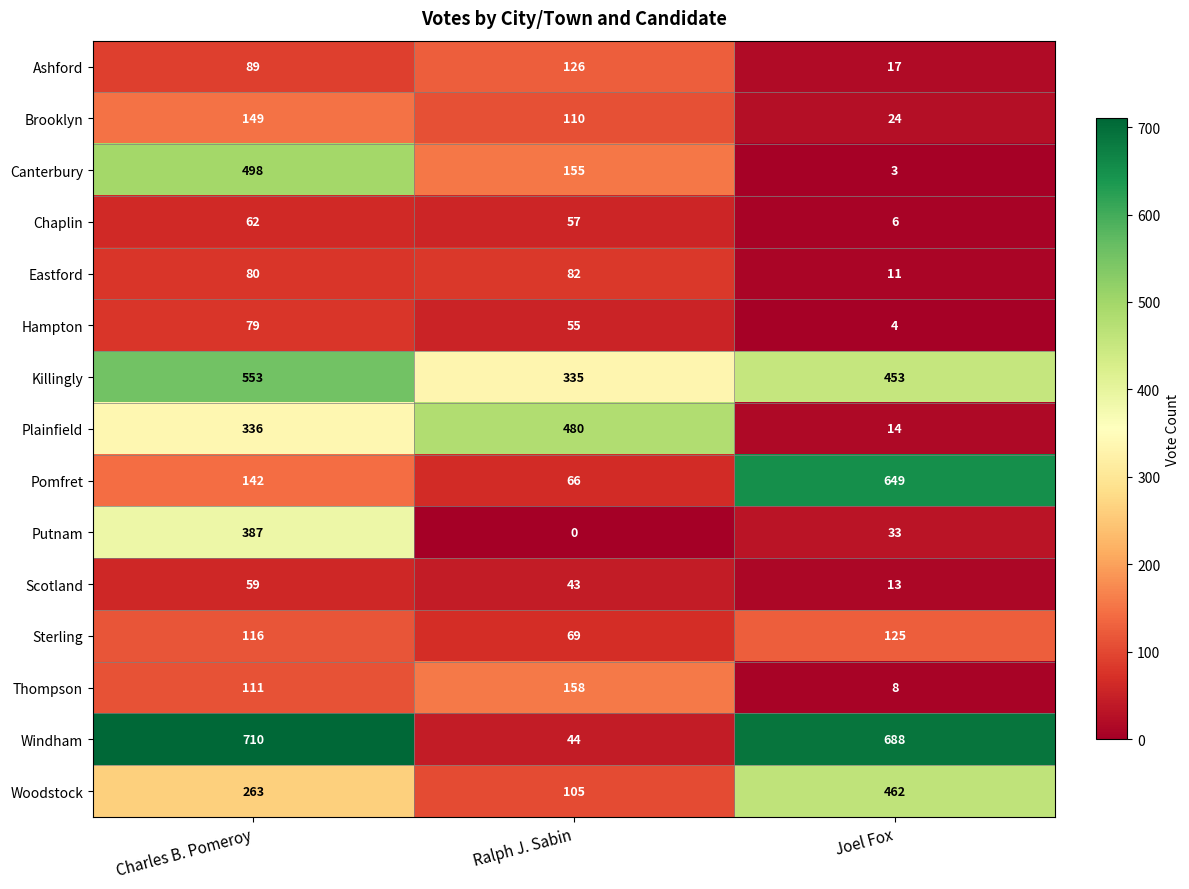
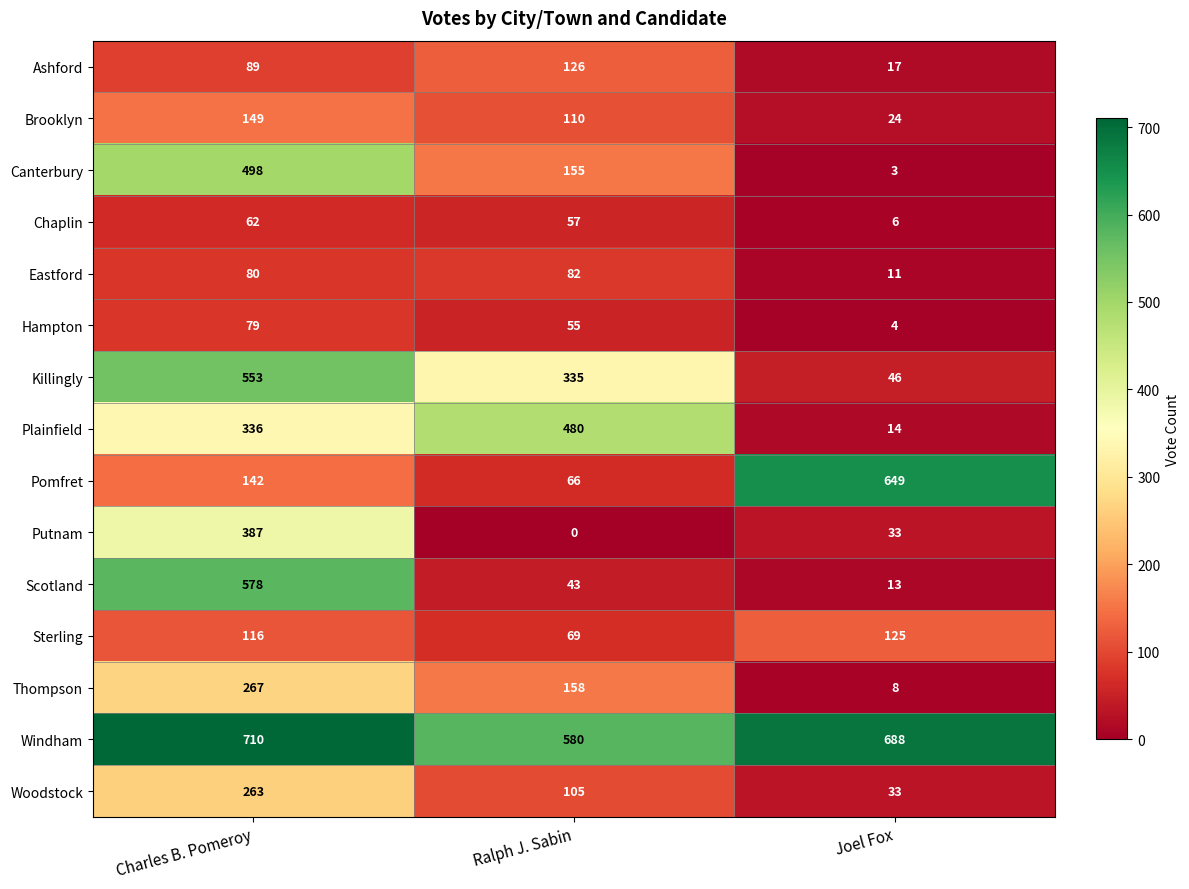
  {
    "Ashford": {
      "Charles B. Pomeroy": 89,
      "Ralph J. Sabin": 126,
      "Joel Fox": 17
    },
    "Brooklyn": {
      "Charles B. Pomeroy": 149,
      "Ralph J. Sabin": 110,
      "Joel Fox": 24
    },
    "Canterbury": {
      "Charles B. Pomeroy": 498,
      "Ralph J. Sabin": 155,
      "Joel Fox": 3
    },
    "Chaplin": {
      "Charles B. Pomeroy": 62,
      "Ralph J. Sabin": 57,
      "Joel Fox": 6
    },
    "Eastford": {
      "Charles B. Pomeroy": 80,
      "Ralph J. Sabin": 82,
      "Joel Fox": 11
    },
    "Hampton": {
      "Charles B. Pomeroy": 79,
      "Ralph J. Sabin": 55,
      "Joel Fox": 4
    },
    "Killingly": {
      "Charles B. Pomeroy": 553,
      "Ralph J. Sabin": 335,
-     "Joel Fox": 453
+     "Joel Fox": 46
    },
    "Plainfield": {
      "Charles B. Pomeroy": 336,
      "Ralph J. Sabin": 480,
      "Joel Fox": 14
    },
    "Pomfret": {
      "Charles B. Pomeroy": 142,
      "Ralph J. Sabin": 66,
      "Joel Fox": 649
    },
    "Putnam": {
      "Charles B. Pomeroy": 387,
      "Ralph J. Sabin": 0,
      "Joel Fox": 33
    },
    "Scotland": {
-     "Charles B. Pomeroy": 59,
+     "Charles B. Pomeroy": 578,
      "Ralph J. Sabin": 43,
      "Joel Fox": 13
    },
    "Sterling": {
      "Charles B. Pomeroy": 116,
      "Ralph J. Sabin": 69,
      "Joel Fox": 125
    },
    "Thompson": {
-     "Charles B. Pomeroy": 111,
+     "Charles B. Pomeroy": 267,
      "Ralph J. Sabin": 158,
      "Joel Fox": 8
    },
    "Windham": {
      "Charles B. Pomeroy": 710,
-     "Ralph J. Sabin": 44,
+     "Ralph J. Sabin": 580,
      "Joel Fox": 688
    },
    "Woodstock": {
      "Charles B. Pomeroy": 263,
      "Ralph J. Sabin": 105,
-     "Joel Fox": 462
+     "Joel Fox": 33
    }
  }
